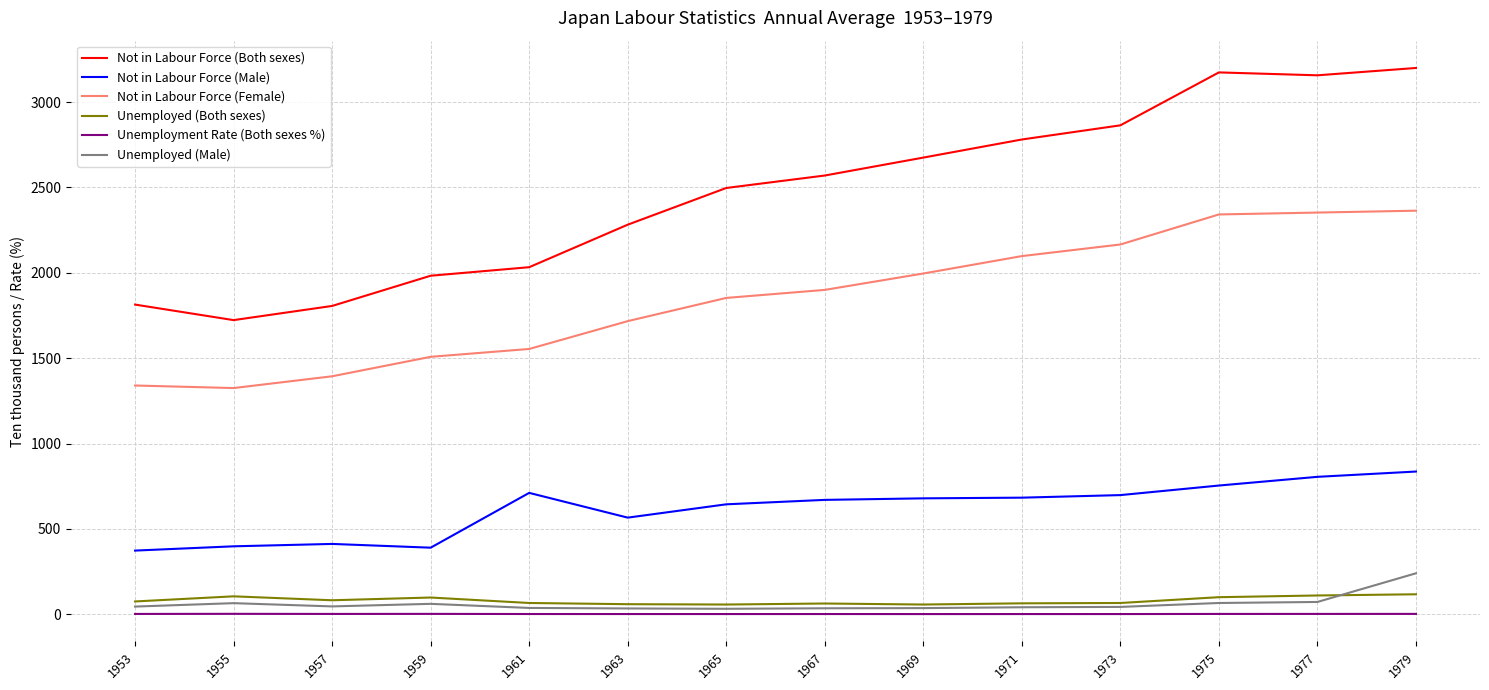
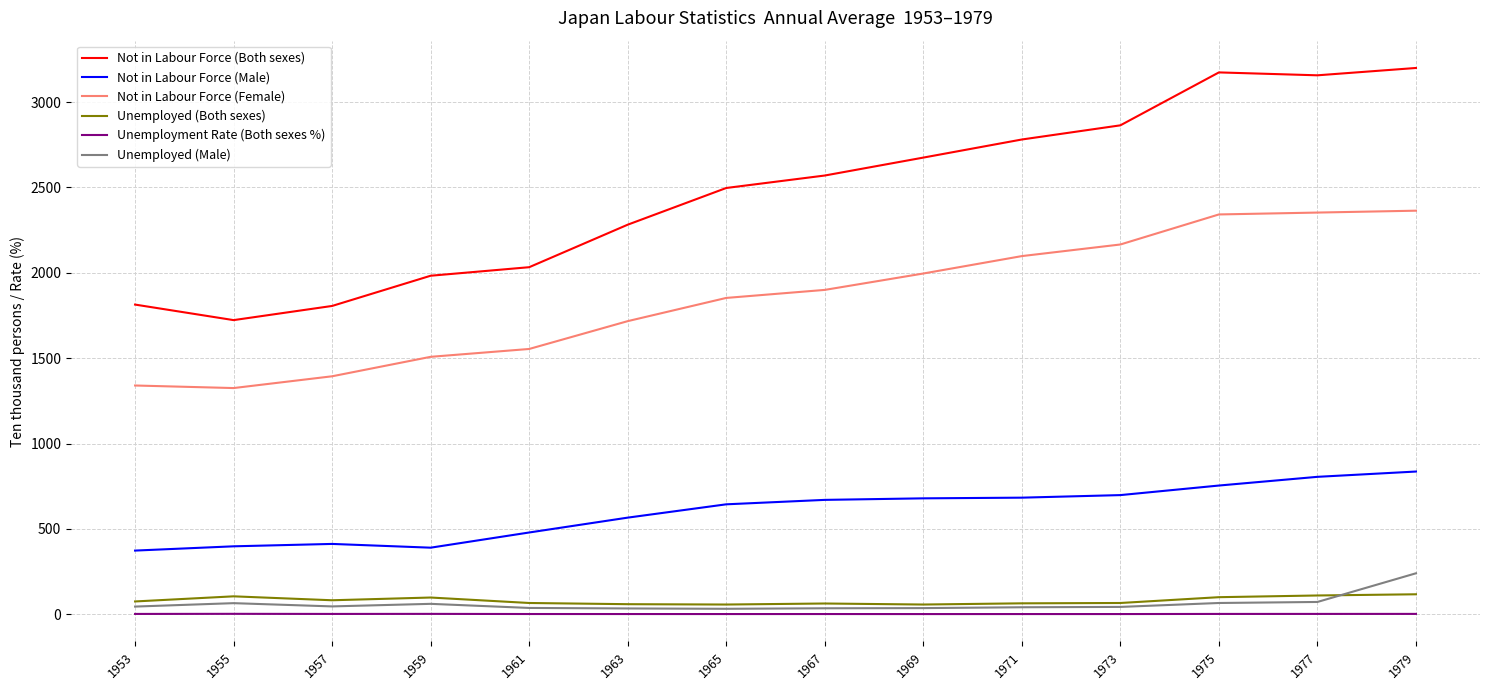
  {
    "Not in Labour Force (Both sexes)": {
      "1953": 1810,
      "1955": 1720,
      "1957": 1810,
      "1959": 1980,
      "1961": 2030,
      "1963": 2280,
      "1965": 2500,
      "1967": 2570,
      "1969": 2680,
      "1971": 2780,
      "1973": 2860,
      "1975": 3170,
      "1977": 3160,
      "1979": 3200
    },
    "Not in Labour Force (Male)": {
      "1953": 370,
      "1955": 400,
      "1957": 410,
      "1959": 390,
-     "1961": 710,
+     "1961": 480,
      "1963": 570,
      "1965": 640,
      "1967": 670,
      "1969": 680,
      "1971": 680,
      "1973": 700,
      "1975": 750,
      "1977": 810,
      "1979": 840
    },
    "Not in Labour Force (Female)": {
      "1953": 1340,
      "1955": 1330,
      "1957": 1390,
      "1959": 1510,
      "1961": 1550,
      "1963": 1720,
      "1965": 1850,
      "1967": 1900,
      "1969": 2000,
      "1971": 2100,
      "1973": 2170,
      "1975": 2340,
      "1977": 2350,
      "1979": 2360
    },
    "Unemployed (Both sexes)": {
      "1953": 80,
      "1955": 110,
      "1957": 80,
      "1959": 100,
      "1961": 70,
      "1963": 60,
      "1965": 60,
      "1967": 60,
      "1969": 60,
      "1971": 60,
      "1973": 70,
      "1975": 100,
      "1977": 110,
      "1979": 120
    },
    "Unemployment Rate (Both sexes %)": {
      "1953": 0,
      "1955": 0,
      "1957": 0,
      "1959": 0,
      "1961": 0,
      "1963": 0,
      "1965": 0,
      "1967": 0,
      "1969": 0,
      "1971": 0,
      "1973": 0,
      "1975": 0,
      "1977": 0,
      "1979": 0
    },
    "Unemployed (Male)": {
      "1953": 50,
      "1955": 70,
      "1957": 50,
      "1959": 60,
      "1961": 40,
      "1963": 30,
      "1965": 30,
      "1967": 40,
      "1969": 40,
      "1971": 40,
      "1973": 40,
      "1975": 70,
      "1977": 70,
      "1979": 240
    }
  }
